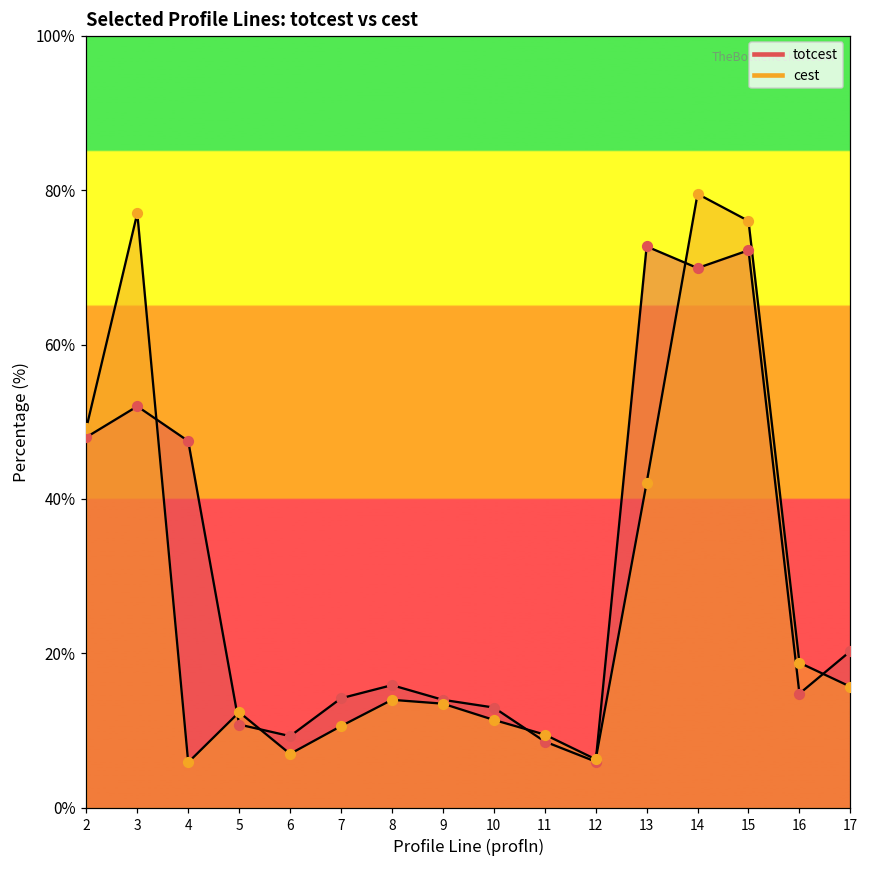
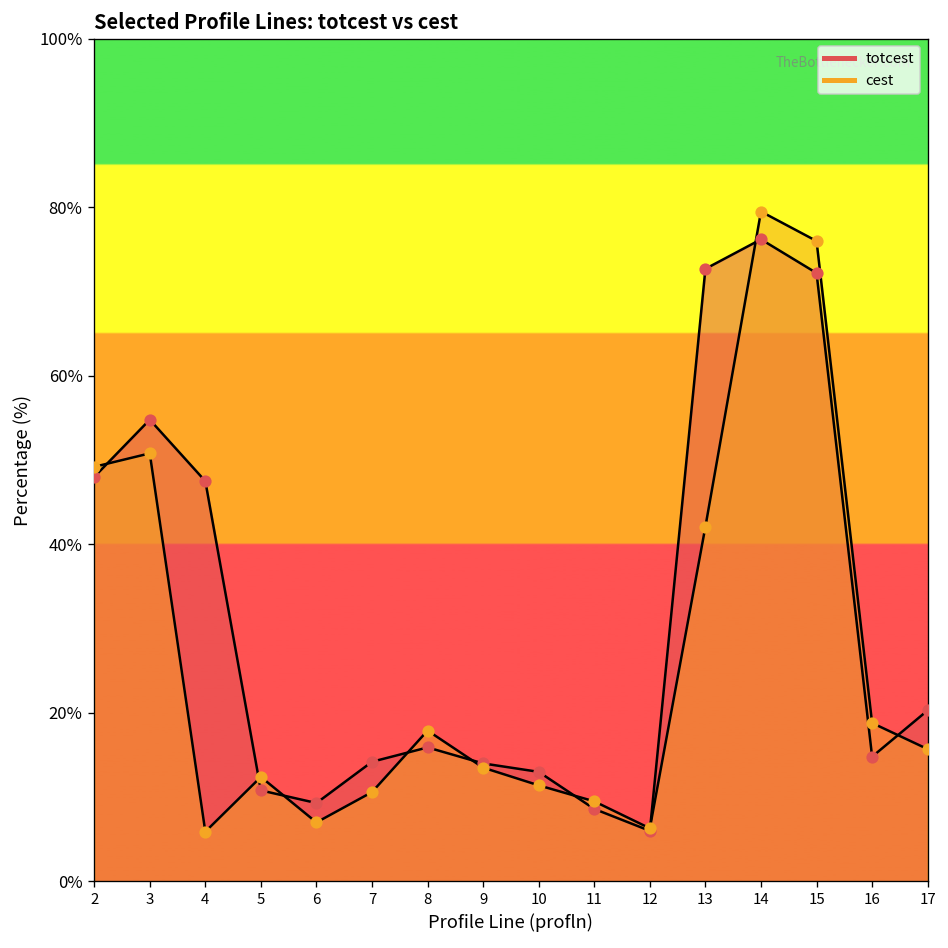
  {
    "totcest": {
      "2": "48%",
-     "3": "52%",
+     "3": "55%",
      "4": "48%",
      "5": "11%",
      "6": "9%",
      "7": "14%",
      "8": "16%",
      "9": "14%",
      "10": "13%",
      "11": "9%",
      "13": "73%",
-     "14": "70%",
+     "14": "76%",
      "15": "72%",
      "16": "15%",
      "17": "20%"
    },
    "cest": {
      "2": "49%",
-     "3": "77%",
+     "3": "51%",
      "4": "6%",
      "5": "12%",
      "6": "7%",
      "7": "11%",
-     "8": "14%",
+     "8": "18%",
      "9": "14%",
      "10": "11%",
      "11": "10%",
      "13": "42%",
      "14": "80%",
      "15": "76%",
      "16": "19%",
      "17": "16%"
    }
  }
